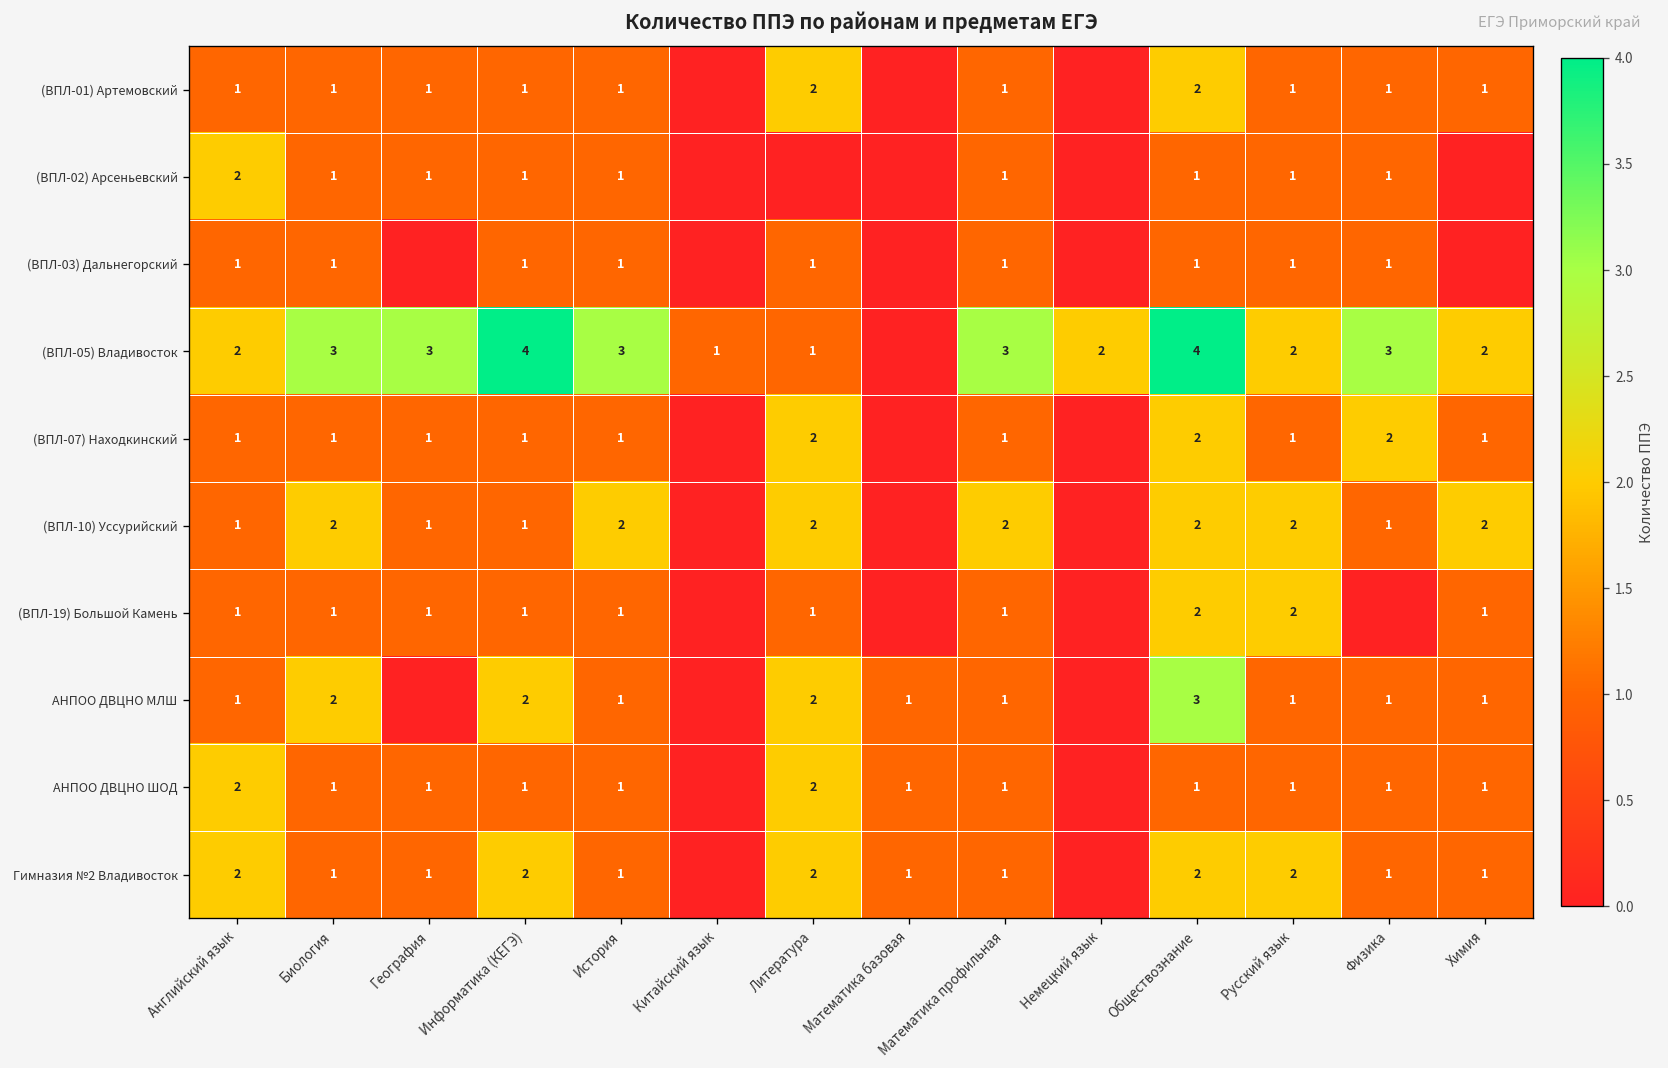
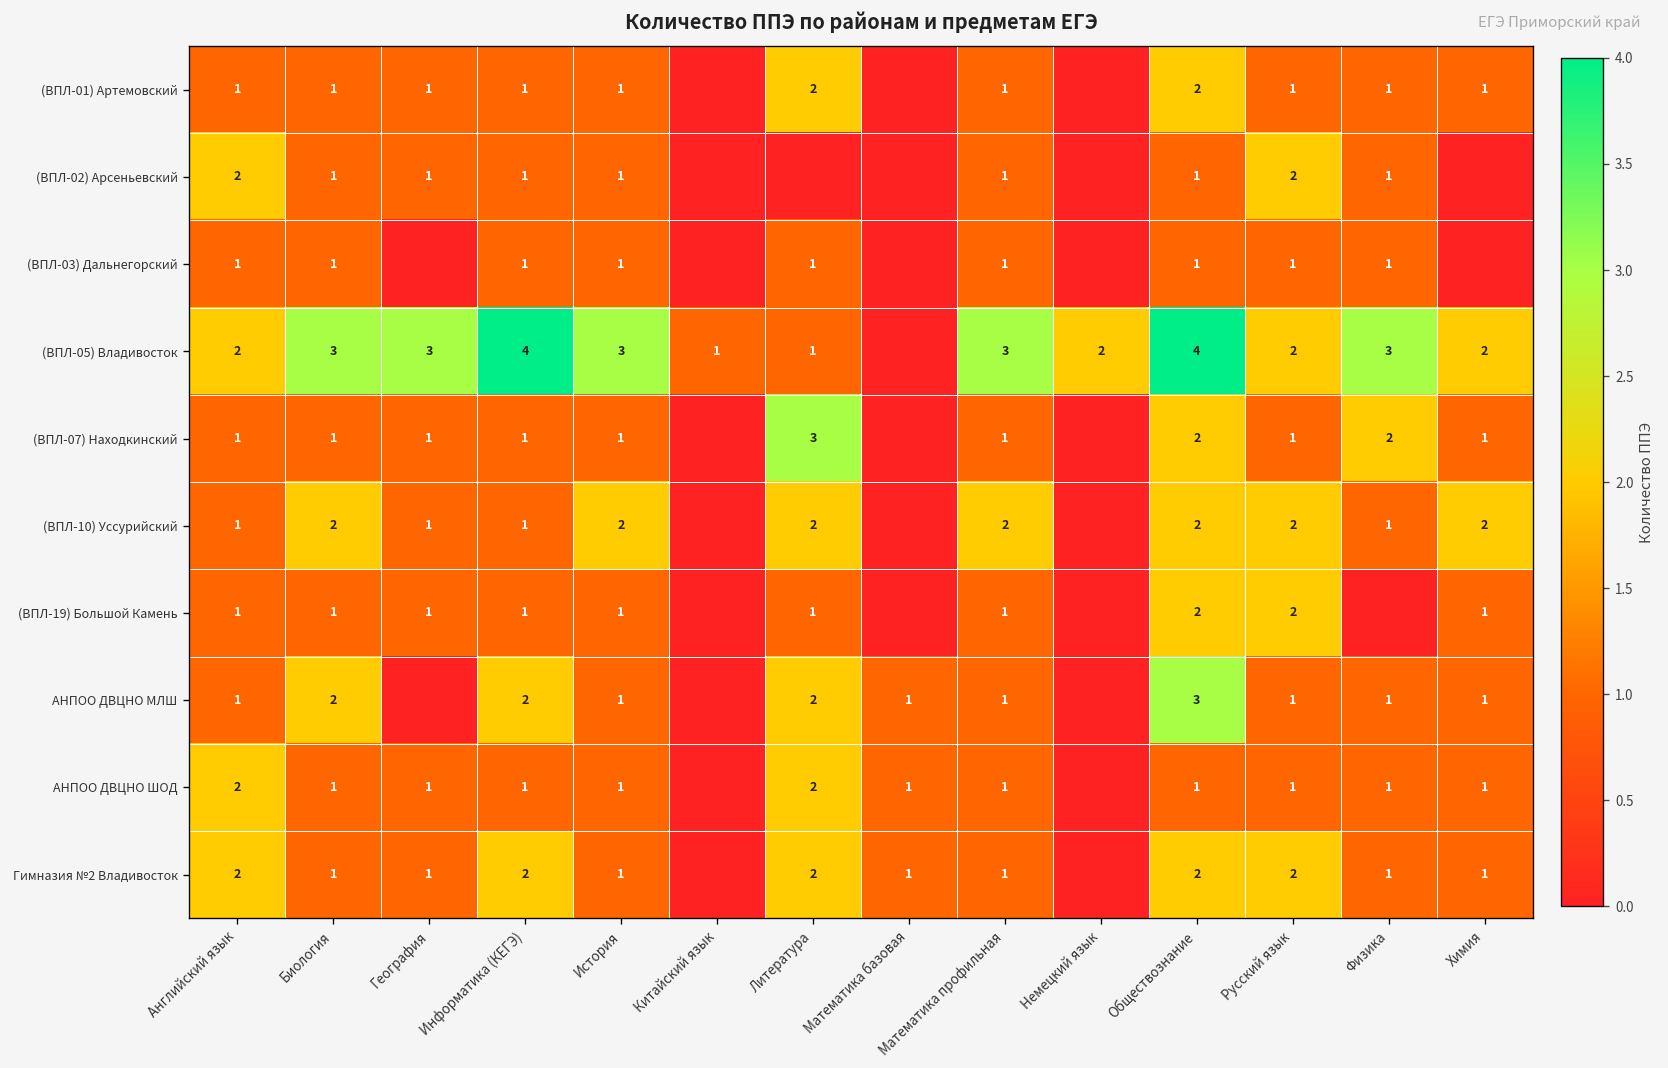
  {
    "(ВПЛ-01) Артемовский": {
      "Английский язык": 1,
      "Биология": 1,
      "География": 1,
      "Информатика (КЕГЭ)": 1,
      "История": 1,
      "Литература": 2,
      "Математика профильная": 1,
      "Обществознание": 2,
      "Русский язык": 1,
      "Физика": 1,
      "Химия": 1
    },
    "(ВПЛ-02) Арсеньевский": {
      "Английский язык": 2,
      "Биология": 1,
      "География": 1,
      "Информатика (КЕГЭ)": 1,
      "История": 1,
      "Математика профильная": 1,
      "Обществознание": 1,
-     "Русский язык": 1,
+     "Русский язык": 2,
      "Физика": 1
    },
    "(ВПЛ-03) Дальнегорский": {
      "Английский язык": 1,
      "Биология": 1,
      "Информатика (КЕГЭ)": 1,
      "История": 1,
      "Литература": 1,
      "Математика профильная": 1,
      "Обществознание": 1,
      "Русский язык": 1,
      "Физика": 1
    },
    "(ВПЛ-05) Владивосток": {
      "Английский язык": 2,
      "Биология": 3,
      "География": 3,
      "Информатика (КЕГЭ)": 4,
      "История": 3,
      "Китайский язык": 1,
      "Литература": 1,
      "Математика профильная": 3,
      "Немецкий язык": 2,
      "Обществознание": 4,
      "Русский язык": 2,
      "Физика": 3,
      "Химия": 2
    },
    "(ВПЛ-07) Находкинский": {
      "Английский язык": 1,
      "Биология": 1,
      "География": 1,
      "Информатика (КЕГЭ)": 1,
      "История": 1,
-     "Литература": 2,
+     "Литература": 3,
      "Математика профильная": 1,
      "Обществознание": 2,
      "Русский язык": 1,
      "Физика": 2,
      "Химия": 1
    },
    "(ВПЛ-10) Уссурийский": {
      "Английский язык": 1,
      "Биология": 2,
      "География": 1,
      "Информатика (КЕГЭ)": 1,
      "История": 2,
      "Литература": 2,
      "Математика профильная": 2,
      "Обществознание": 2,
      "Русский язык": 2,
      "Физика": 1,
      "Химия": 2
    },
    "(ВПЛ-19) Большой Камень": {
      "Английский язык": 1,
      "Биология": 1,
      "География": 1,
      "Информатика (КЕГЭ)": 1,
      "История": 1,
      "Литература": 1,
      "Математика профильная": 1,
      "Обществознание": 2,
      "Русский язык": 2,
      "Химия": 1
    },
    "АНПОО ДВЦНО МЛШ": {
      "Английский язык": 1,
      "Биология": 2,
      "Информатика (КЕГЭ)": 2,
      "История": 1,
      "Литература": 2,
      "Математика базовая": 1,
      "Математика профильная": 1,
      "Обществознание": 3,
      "Русский язык": 1,
      "Физика": 1,
      "Химия": 1
    },
    "АНПОО ДВЦНО ШОД": {
      "Английский язык": 2,
      "Биология": 1,
      "География": 1,
      "Информатика (КЕГЭ)": 1,
      "История": 1,
      "Литература": 2,
      "Математика базовая": 1,
      "Математика профильная": 1,
      "Обществознание": 1,
      "Русский язык": 1,
      "Физика": 1,
      "Химия": 1
    },
    "Гимназия №2 Владивосток": {
      "Английский язык": 2,
      "Биология": 1,
      "География": 1,
      "Информатика (КЕГЭ)": 2,
      "История": 1,
      "Литература": 2,
      "Математика базовая": 1,
      "Математика профильная": 1,
      "Обществознание": 2,
      "Русский язык": 2,
      "Физика": 1,
      "Химия": 1
    }
  }
